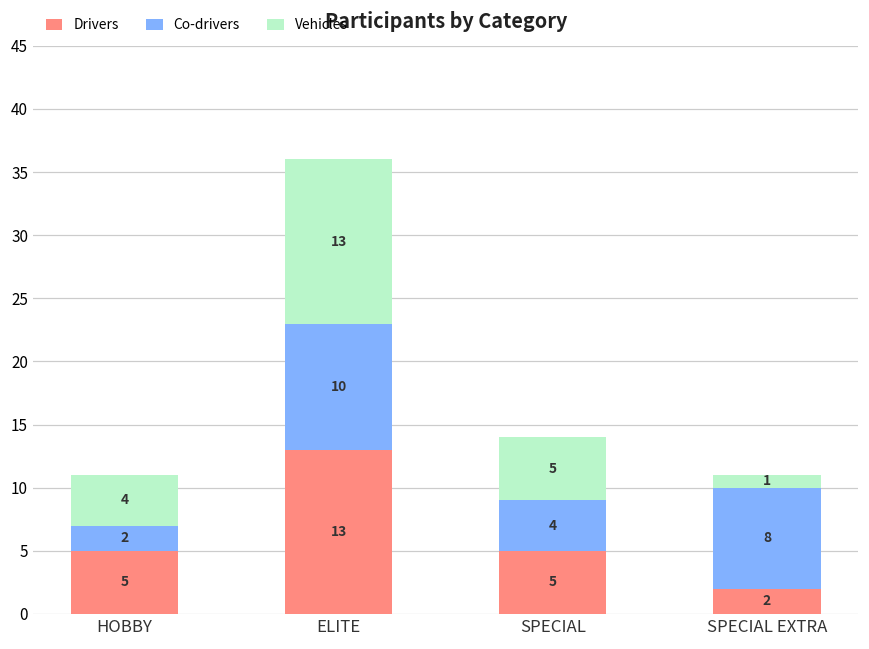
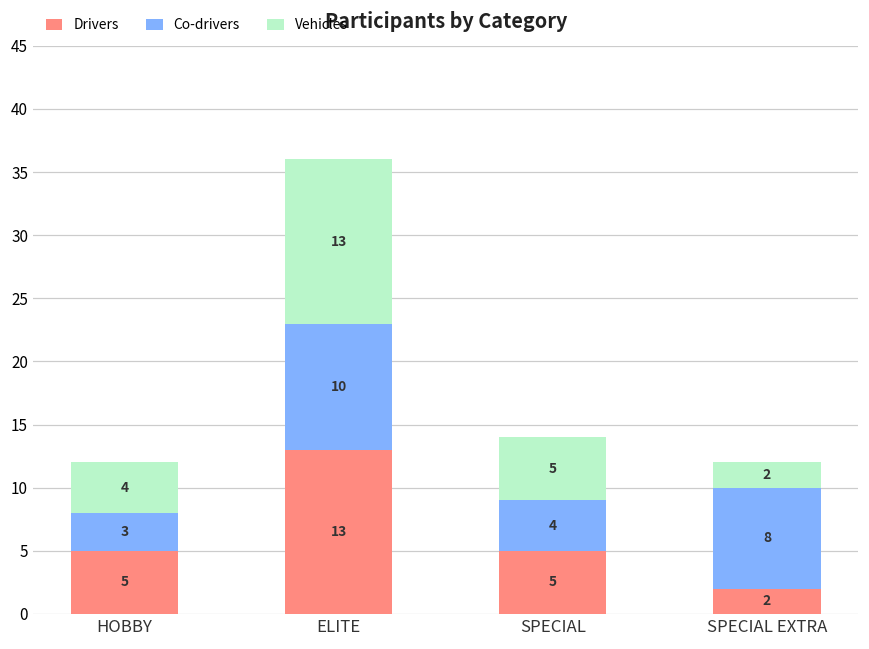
  {
    "Drivers": {
      "HOBBY": 5,
      "ELITE": 13,
      "SPECIAL": 5,
      "SPECIAL EXTRA": 2
    },
    "Co-drivers": {
-     "HOBBY": 2,
+     "HOBBY": 3,
      "ELITE": 10,
      "SPECIAL": 4,
      "SPECIAL EXTRA": 8
    },
    "Vehicles": {
      "HOBBY": 4,
      "ELITE": 13,
      "SPECIAL": 5,
-     "SPECIAL EXTRA": 1
+     "SPECIAL EXTRA": 2
    }
  }
